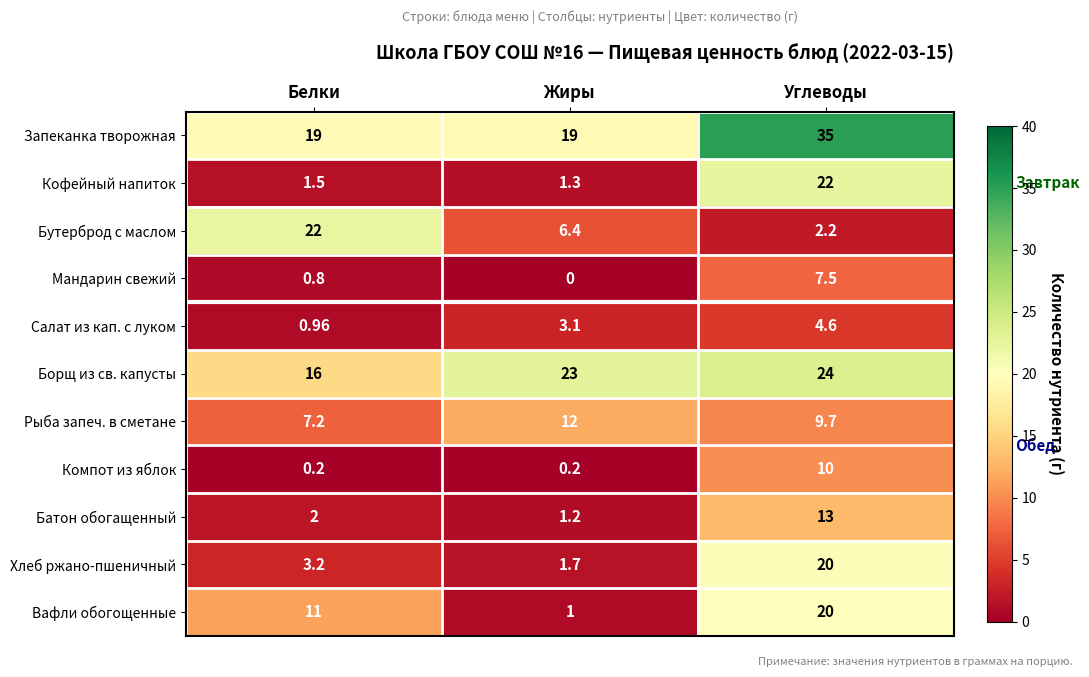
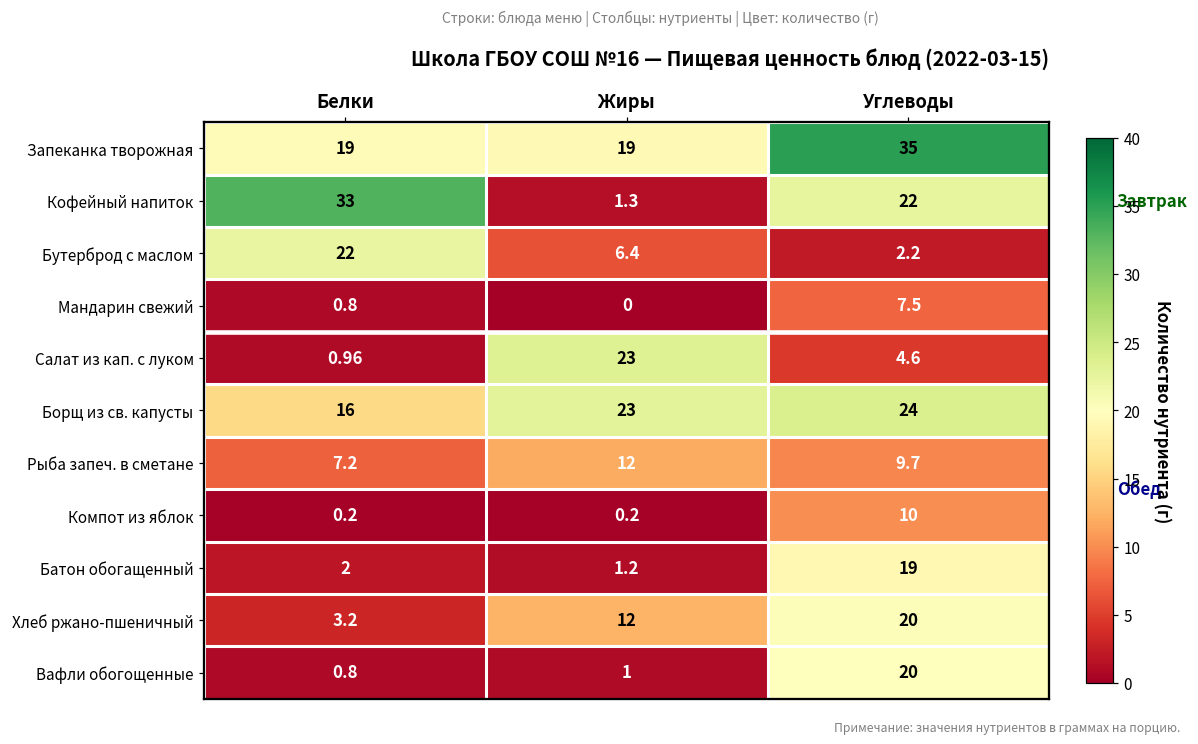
  {
    "Запеканка творожная": {
      "Белки": 19,
      "Жиры": 19,
      "Углеводы": 35
    },
    "Кофейный напиток": {
-     "Белки": 1.5,
+     "Белки": 33,
      "Жиры": 1.3,
      "Углеводы": 22
    },
    "Бутерброд с маслом": {
      "Белки": 22,
      "Жиры": 6.4,
      "Углеводы": 2.2
    },
    "Мандарин свежий": {
      "Белки": 0.8,
      "Жиры": 0,
      "Углеводы": 7.5
    },
    "Салат из кап. с луком": {
      "Белки": 0.96,
-     "Жиры": 3.1,
+     "Жиры": 23,
      "Углеводы": 4.6
    },
    "Борщ из св. капусты": {
      "Белки": 16,
      "Жиры": 23,
      "Углеводы": 24
    },
    "Рыба запеч. в сметане": {
      "Белки": 7.2,
      "Жиры": 12,
      "Углеводы": 9.7
    },
    "Компот из яблок": {
      "Белки": 0.2,
      "Жиры": 0.2,
      "Углеводы": 10
    },
    "Батон обогащенный": {
      "Белки": 2,
      "Жиры": 1.2,
-     "Углеводы": 13
+     "Углеводы": 19
    },
    "Хлеб ржано-пшеничный": {
      "Белки": 3.2,
-     "Жиры": 1.7,
+     "Жиры": 12,
      "Углеводы": 20
    },
    "Вафли обогощенные": {
-     "Белки": 11,
+     "Белки": 0.8,
      "Жиры": 1,
      "Углеводы": 20
    }
  }
